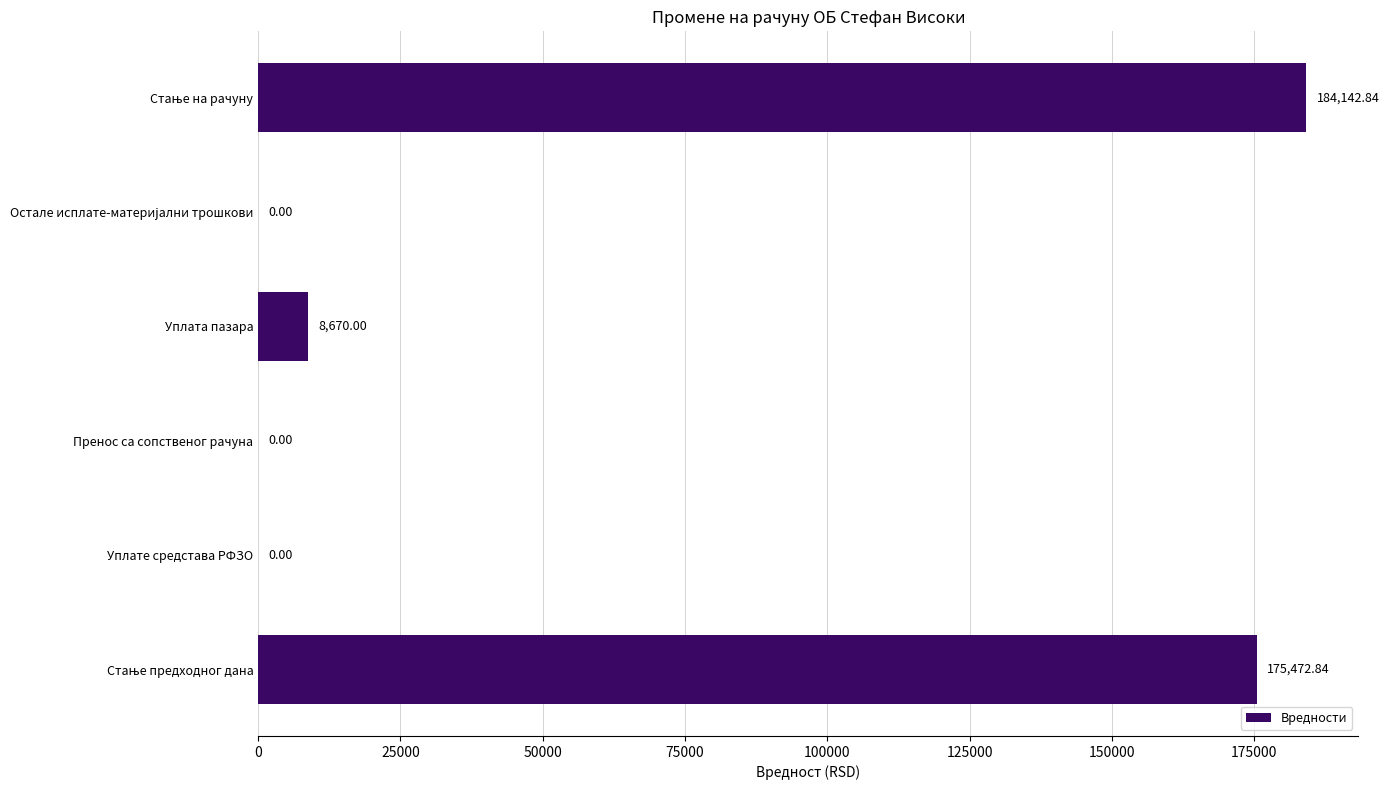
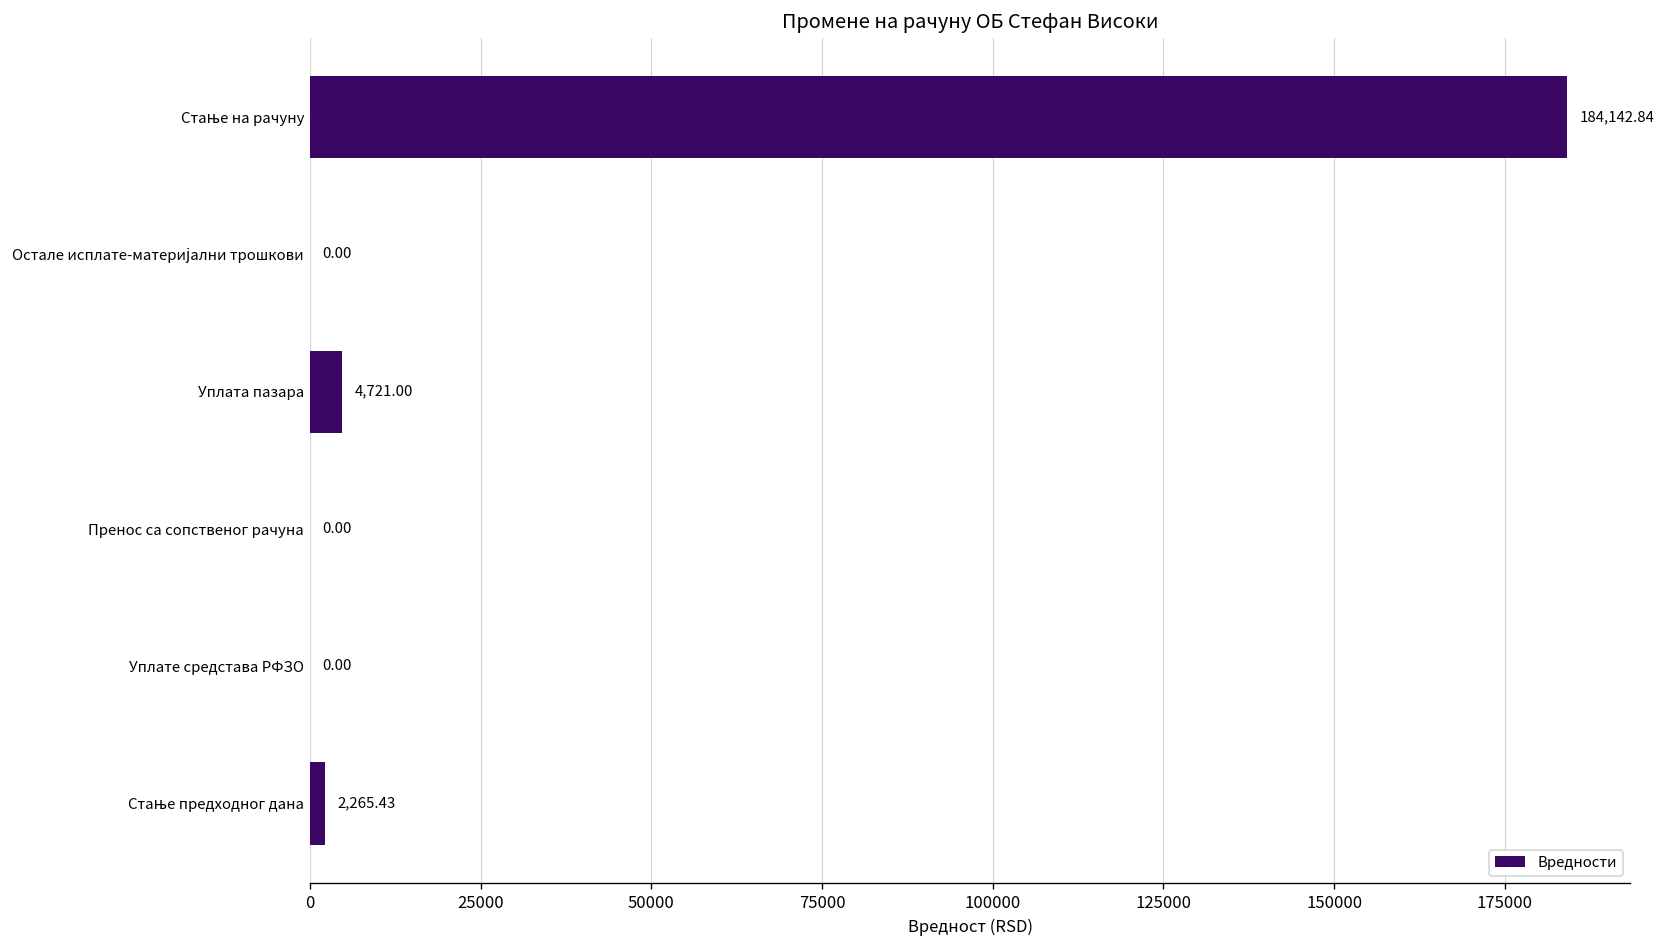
  {
    "Стање на рачуну": "184,142.84",
    "Остале исплате-материјални трошкови": "0.00",
-   "Уплата пазара": "8,670.00",
+   "Уплата пазара": "4,721.00",
    "Пренос са сопственог рачуна": "0.00",
    "Уплате средстава РФЗО": "0.00",
-   "Стање предходног дана": "175,472.84"
+   "Стање предходног дана": "2,265.43"
  }
